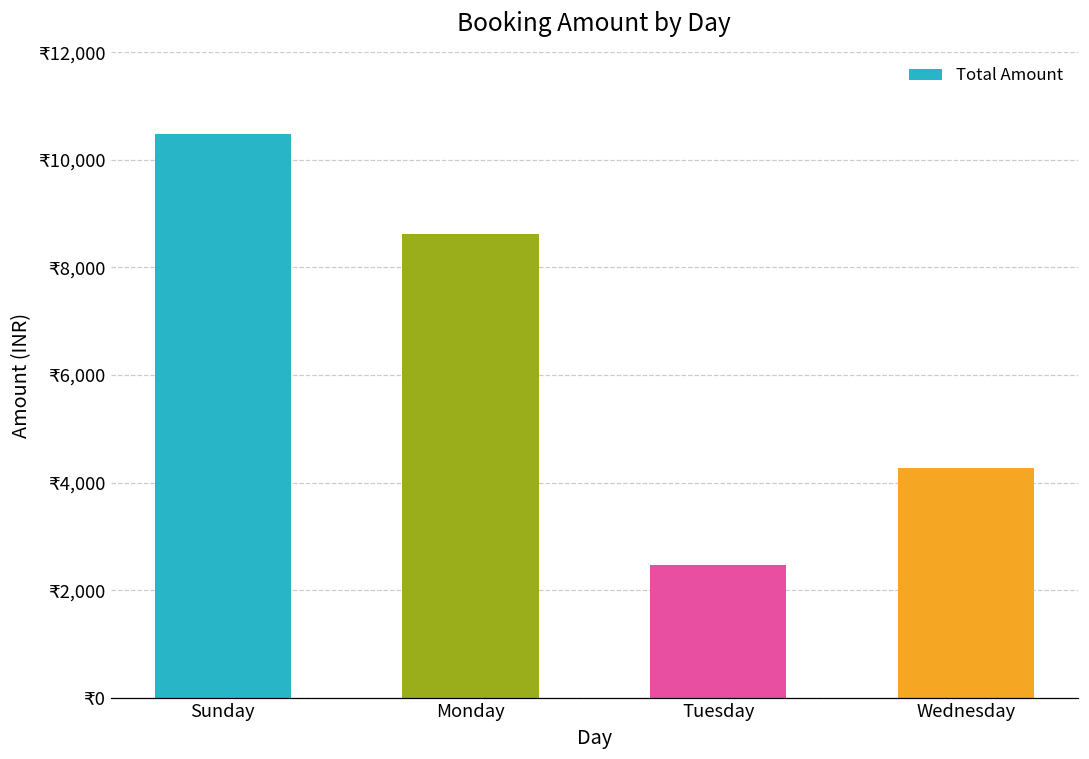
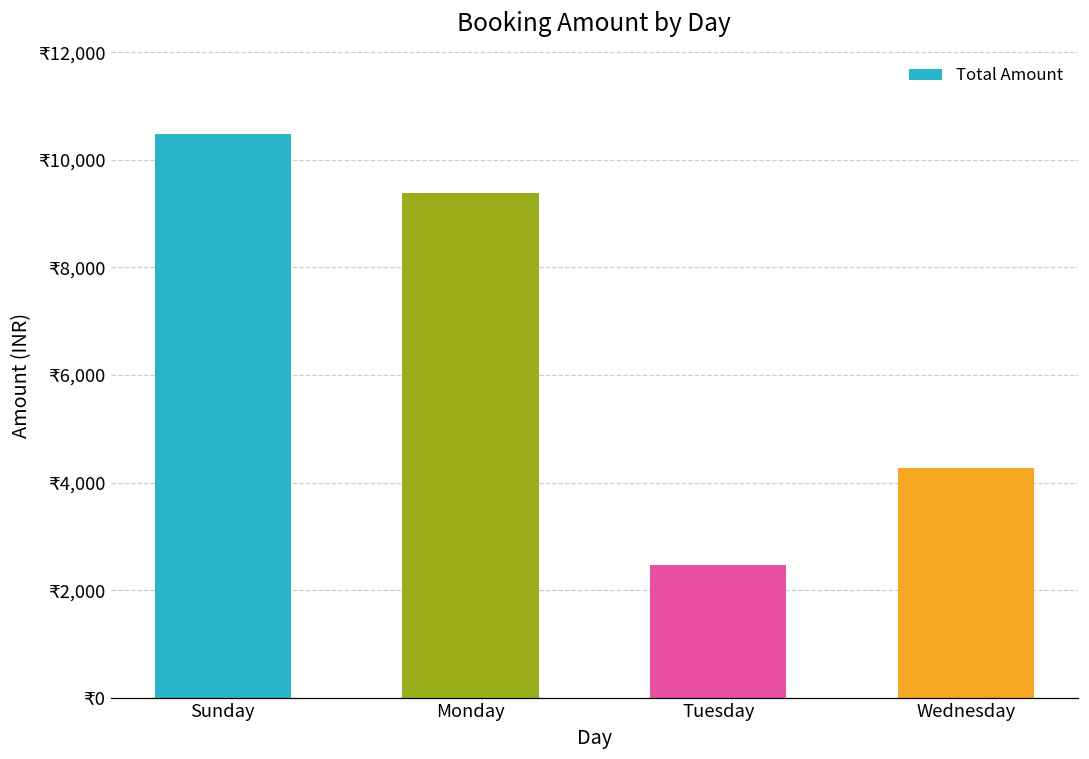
  {
    "Sunday": "₹10,500",
-   "Monday": "₹8,600",
+   "Monday": "₹9,400",
    "Tuesday": "₹2,500",
    "Wednesday": "₹4,300"
  }
